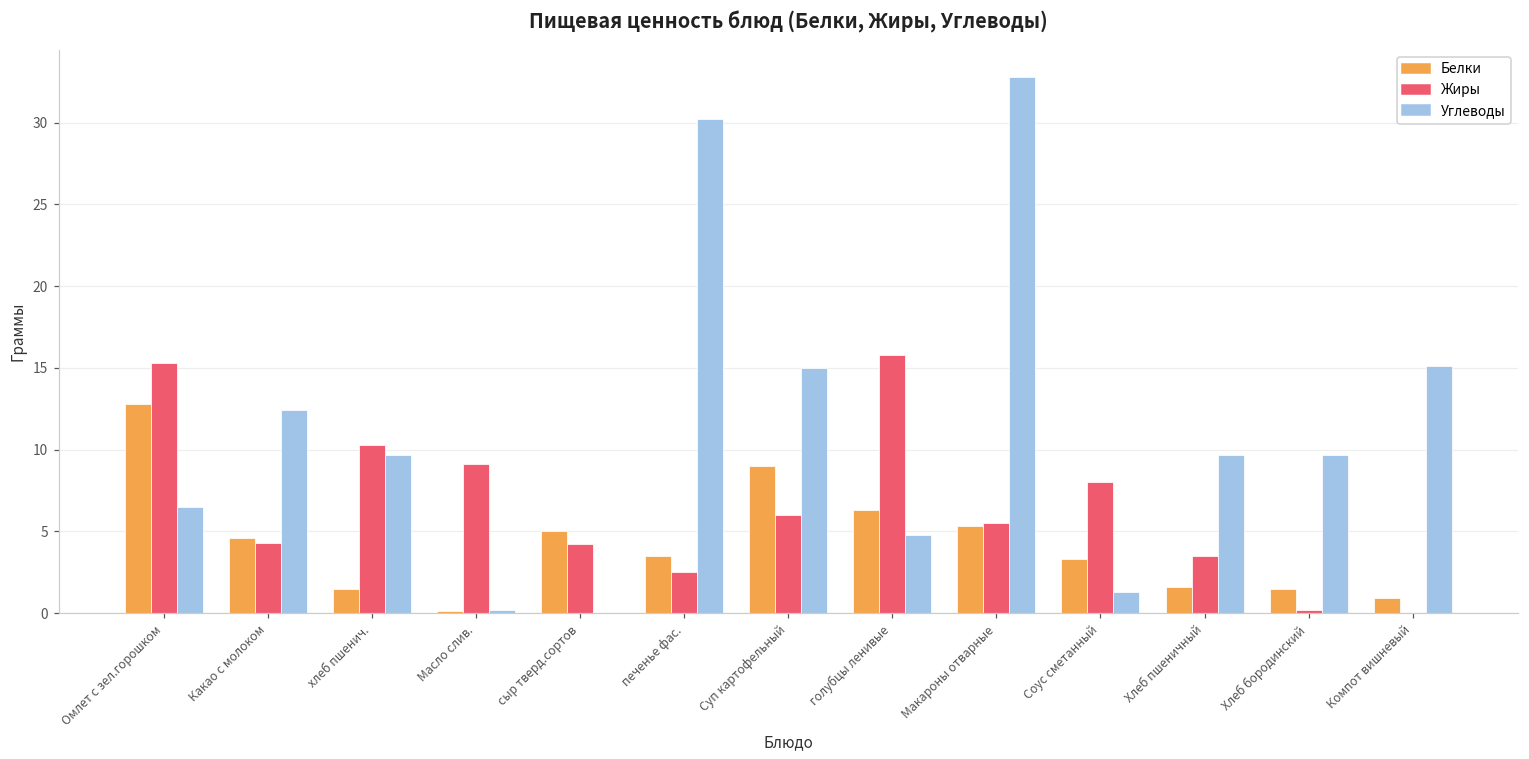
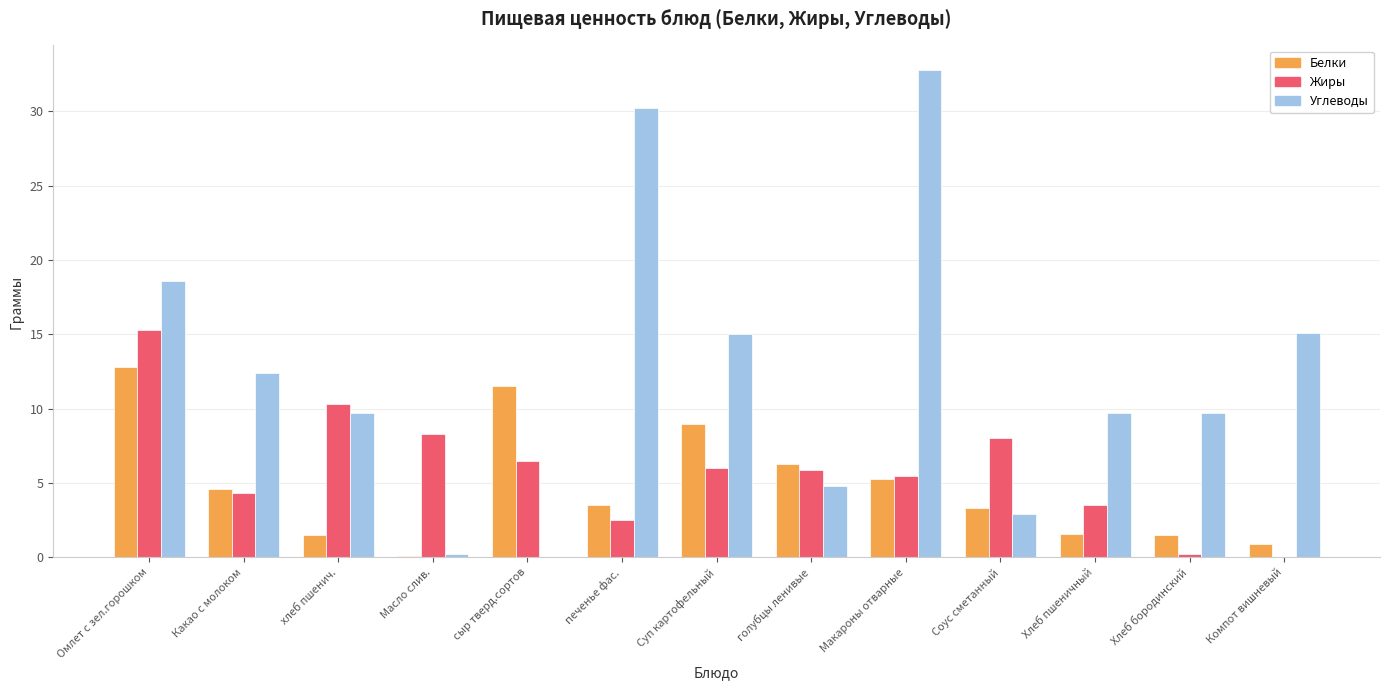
  {
    "Белки": {
      "Омлет с зел.горошком": 12.8,
      "Какао с молоком": 4.6,
      "хлеб пшенич.": 1.5,
-     "сыр тверд.сортов": 5.0,
+     "сыр тверд.сортов": 11.5,
      "печенье фас.": 3.5,
      "Суп картофельный": 9.0,
      "голубцы ленивые": 6.3,
      "Макароны отварные": 5.3,
      "Соус сметанный": 3.3,
      "Хлеб пшеничный": 1.6,
      "Хлеб бородинский": 1.5,
      "Компот вишневый": 0.9
    },
    "Жиры": {
      "Омлет с зел.горошком": 15.3,
      "Какао с молоком": 4.3,
      "хлеб пшенич.": 10.3,
-     "Масло слив.": 9.1,
-     "сыр тверд.сортов": 4.2,
+     "Масло слив.": 8.3,
+     "сыр тверд.сортов": 6.5,
      "печенье фас.": 2.5,
      "Суп картофельный": 6.0,
-     "голубцы ленивые": 15.8,
+     "голубцы ленивые": 5.9,
      "Макароны отварные": 5.5,
      "Соус сметанный": 8.0,
      "Хлеб пшеничный": 3.5,
      "Хлеб бородинский": 0.2,
      "Компот вишневый": 0.0
    },
    "Углеводы": {
-     "Омлет с зел.горошком": 6.5,
+     "Омлет с зел.горошком": 18.6,
      "Какао с молоком": 12.4,
      "хлеб пшенич.": 9.7,
      "Масло слив.": 0.2,
      "сыр тверд.сортов": 0.0,
      "печенье фас.": 30.2,
      "Суп картофельный": 15.0,
      "голубцы ленивые": 4.8,
      "Макароны отварные": 32.8,
-     "Соус сметанный": 1.3,
+     "Соус сметанный": 2.9,
      "Хлеб пшеничный": 9.7,
      "Хлеб бородинский": 9.7,
      "Компот вишневый": 15.1
    }
  }
